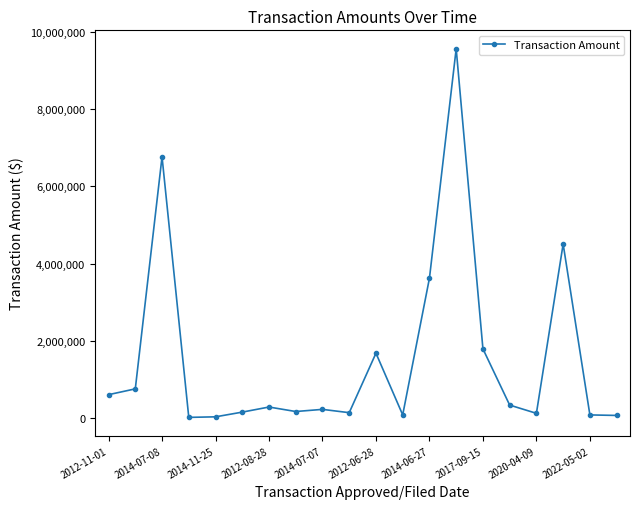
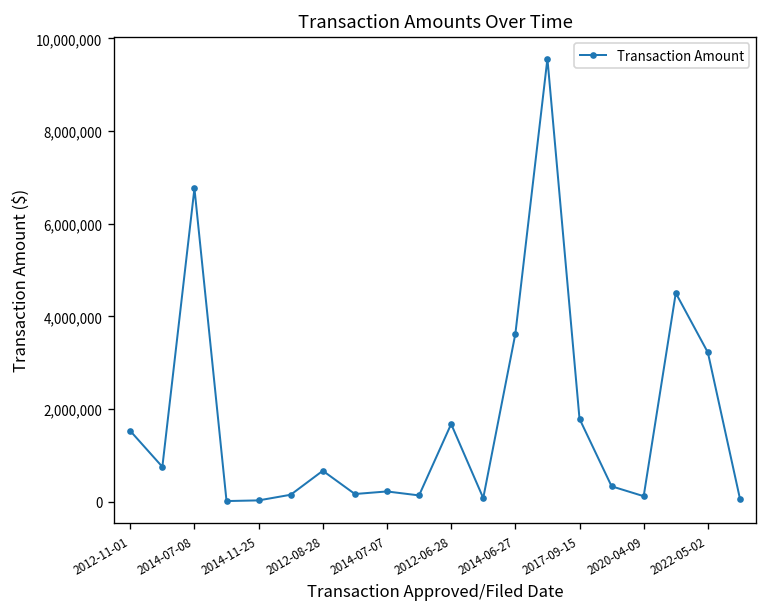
  {
-   "2012-11-01": "600,000",
+   "2012-11-01": "1,500,000",
    "2014-07-08": "6,800,000",
    "2014-11-25": "0",
-   "2012-08-28": "300,000",
+   "2012-08-28": "700,000",
    "2014-07-07": "200,000",
    "2012-06-28": "1,700,000",
    "2014-06-27": "3,600,000",
    "2017-09-15": "1,800,000",
    "2020-04-09": "100,000",
-   "2022-05-02": "100,000"
+   "2022-05-02": "3,200,000"
  }
